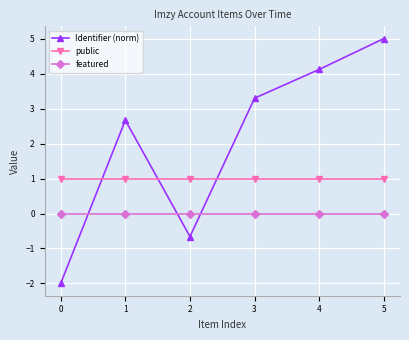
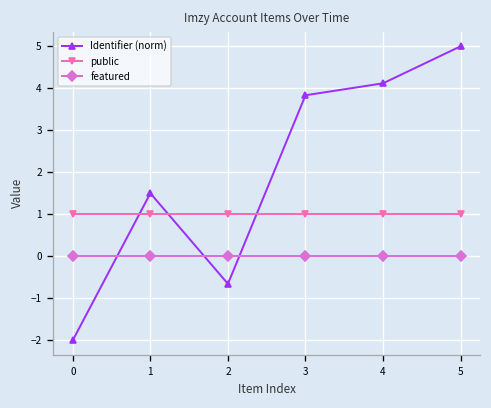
  {
    "Identifier (norm)": {
      "0": -2.0,
-     "1": 2.7,
+     "1": 1.5,
      "2": -0.7,
-     "3": 3.3,
+     "3": 3.8,
      "4": 4.1,
      "5": 5.0
    }
  }
